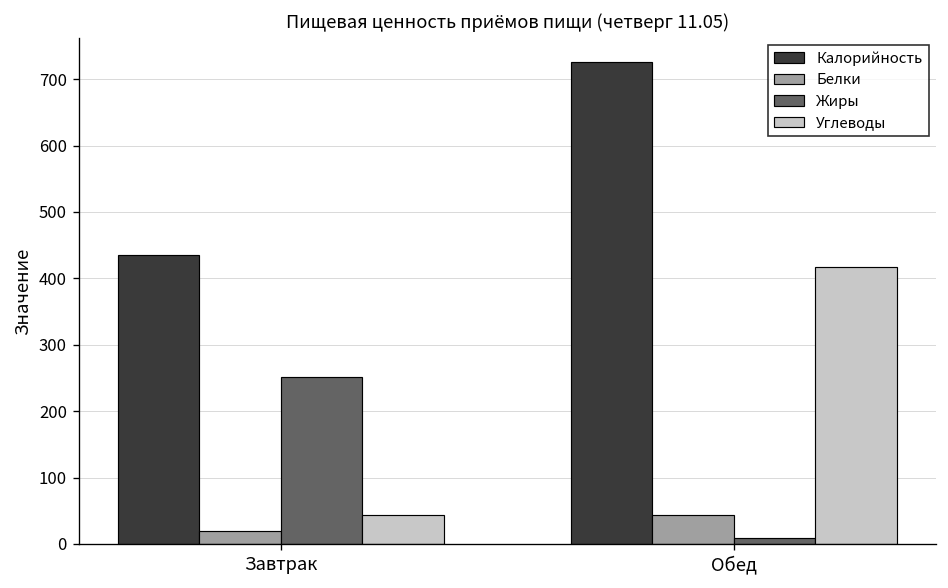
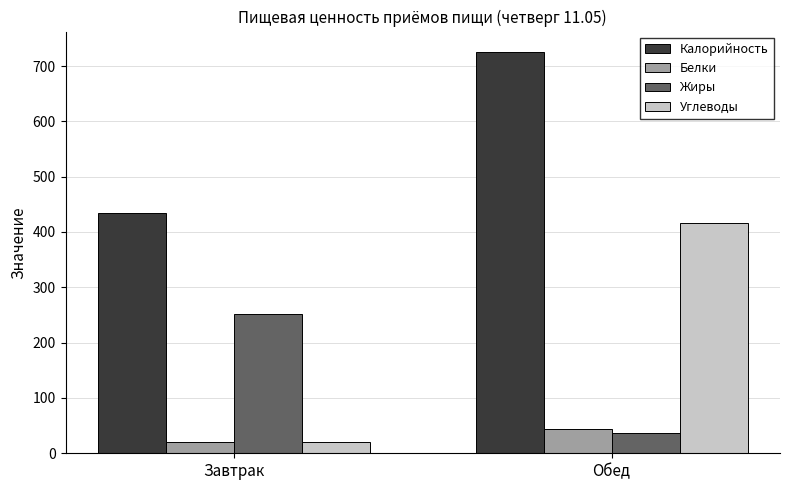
  {
    "Калорийность": {
      "Завтрак": 440,
      "Обед": 730
    },
    "Белки": {
      "Завтрак": 20,
      "Обед": 40
    },
    "Жиры": {
      "Завтрак": 250,
-     "Обед": 10
+     "Обед": 40
    },
    "Углеводы": {
-     "Завтрак": 40,
+     "Завтрак": 20,
      "Обед": 420
    }
  }
